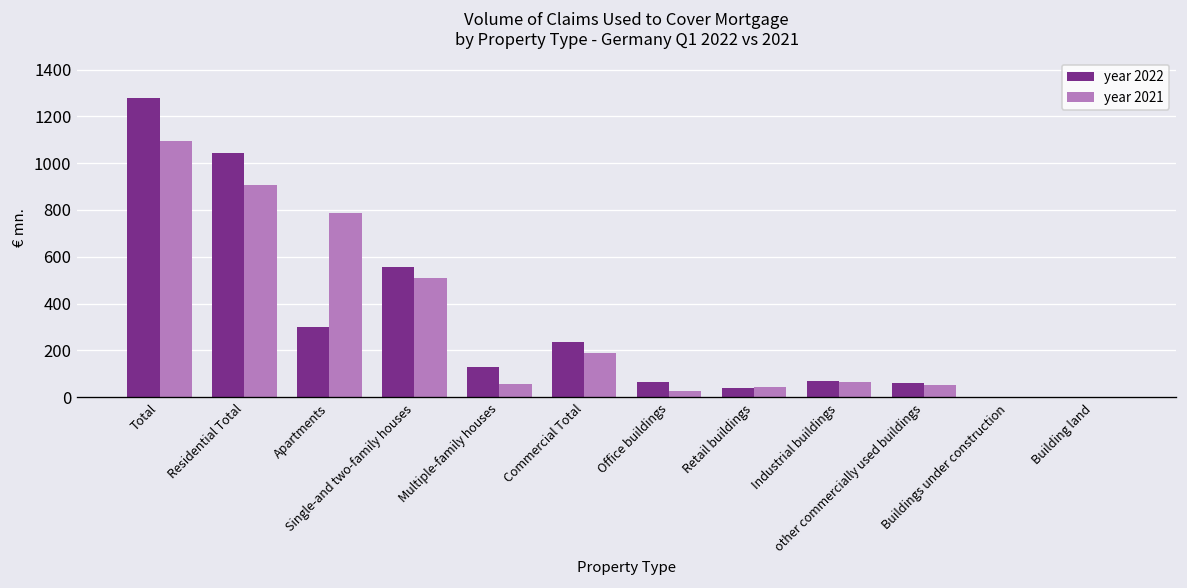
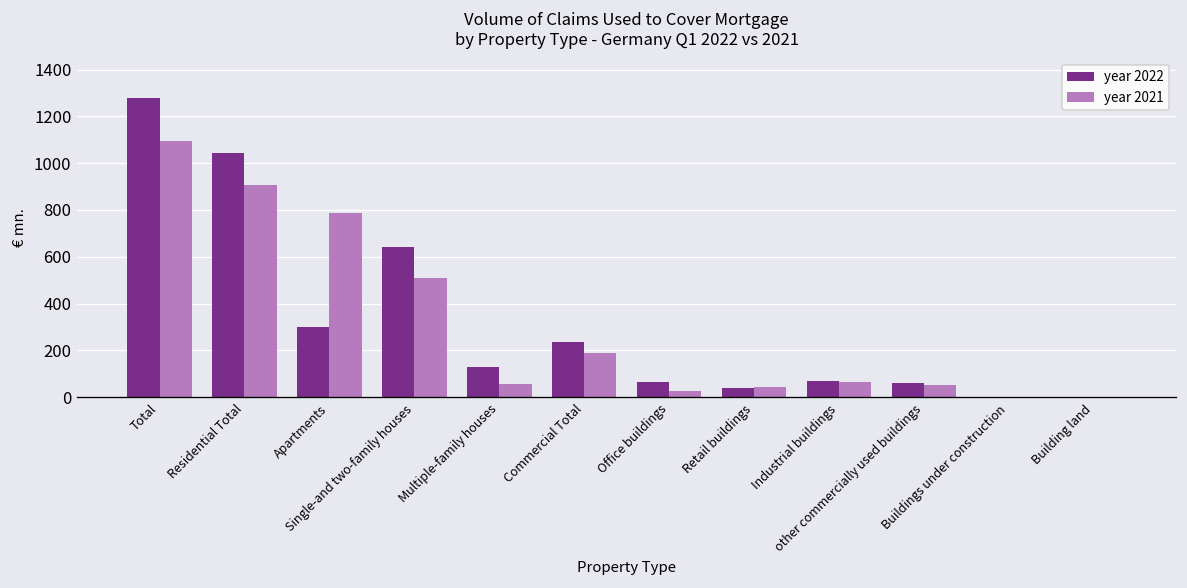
  {
    "year 2022": {
      "Total": 1280,
      "Residential Total": 1050,
      "Apartments": 300,
-     "Single-and two-family houses": 560,
+     "Single-and two-family houses": 640,
      "Multiple-family houses": 130,
      "Commercial Total": 230,
      "Office buildings": 60,
      "Retail buildings": 40,
      "Industrial buildings": 70,
      "other commercially used buildings": 60,
      "Buildings under construction": 0,
      "Building land": 0
    },
    "year 2021": {
      "Total": 1090,
      "Residential Total": 910,
      "Apartments": 790,
      "Single-and two-family houses": 510,
      "Multiple-family houses": 50,
      "Commercial Total": 190,
      "Office buildings": 30,
      "Retail buildings": 40,
      "Industrial buildings": 70,
      "other commercially used buildings": 50,
      "Buildings under construction": 0,
      "Building land": 0
    }
  }
